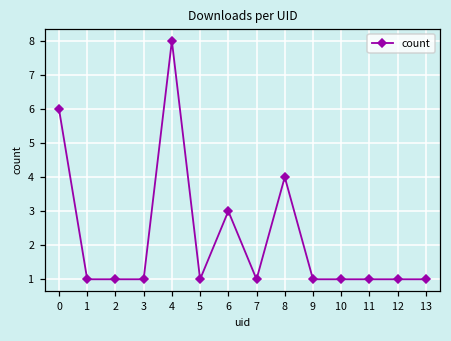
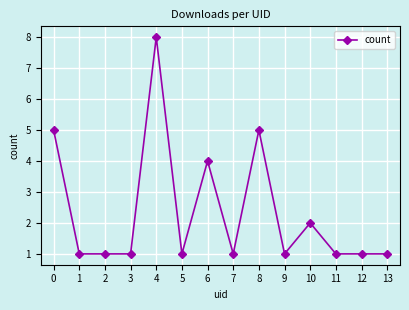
  {
-   "0": 6,
+   "0": 5,
    "1": 1,
    "2": 1,
    "3": 1,
    "4": 8,
    "5": 1,
-   "6": 3,
+   "6": 4,
    "7": 1,
-   "8": 4,
+   "8": 5,
    "9": 1,
-   "10": 1,
+   "10": 2,
    "11": 1,
    "12": 1,
    "13": 1
  }
